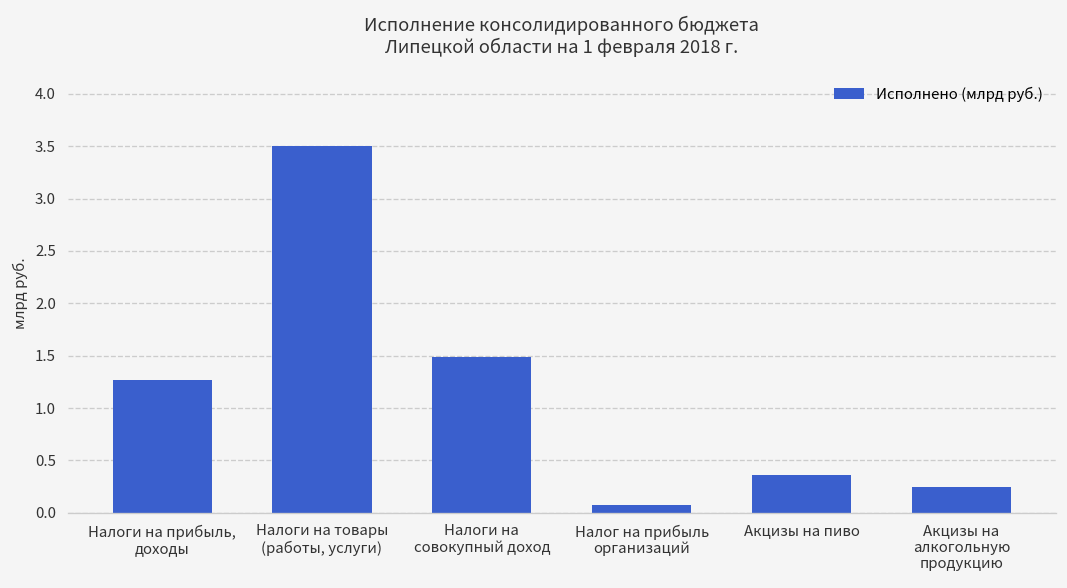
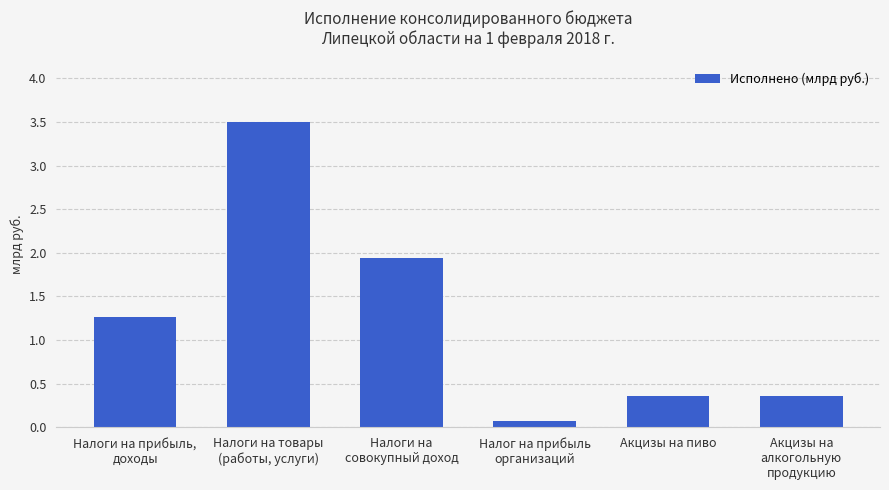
  {
    "Налоги на прибыль, доходы": 1.3,
    "Налоги на товары (работы, услуги)": 3.5,
-   "Налоги на совокупный доход": 1.5,
+   "Налоги на совокупный доход": 1.9,
    "Налог на прибыль организаций": 0.1,
    "Акцизы на пиво": 0.4,
-   "Акцизы на алкогольную продукцию": 0.2
+   "Акцизы на алкогольную продукцию": 0.4
  }
